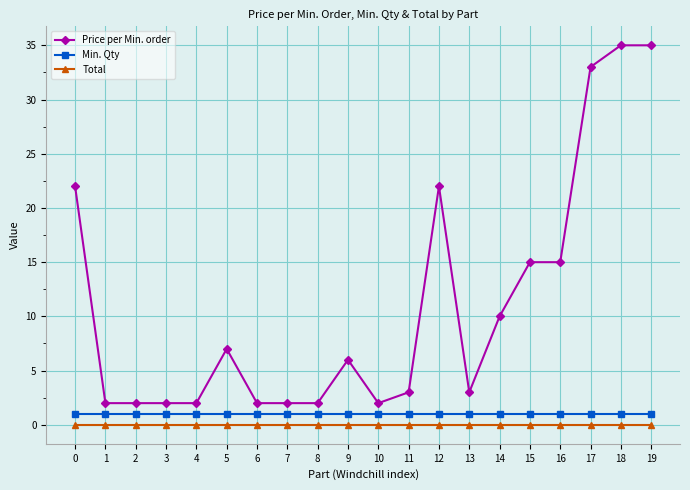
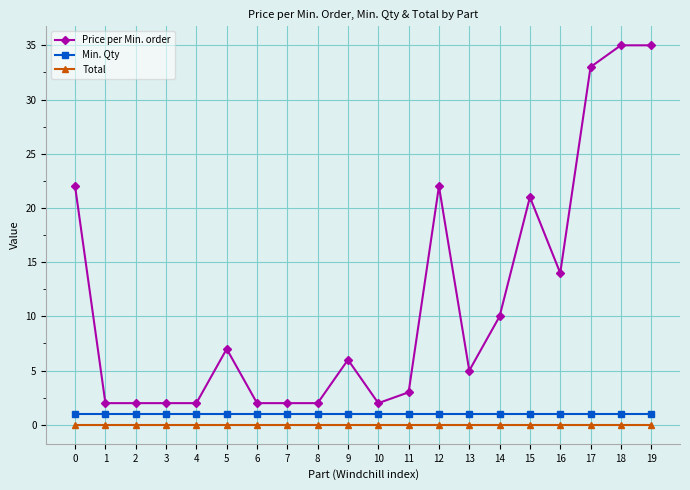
  {
    "Price per Min. order": {
      "0": 22,
      "1": 2,
      "2": 2,
      "3": 2,
      "4": 2,
      "5": 7,
      "6": 2,
      "7": 2,
      "8": 2,
      "9": 6,
      "10": 2,
      "11": 3,
      "12": 22,
-     "13": 3,
+     "13": 5,
      "14": 10,
-     "15": 15,
-     "16": 15,
+     "15": 21,
+     "16": 14,
      "17": 33,
      "18": 35,
      "19": 35
    },
    "Min. Qty": {
      "0": 1,
      "1": 1,
      "2": 1,
      "3": 1,
      "4": 1,
      "5": 1,
      "6": 1,
      "7": 1,
      "8": 1,
      "9": 1,
      "10": 1,
      "11": 1,
      "12": 1,
      "13": 1,
      "14": 1,
      "15": 1,
      "16": 1,
      "17": 1,
      "18": 1,
      "19": 1
    },
    "Total": {
      "0": 0,
      "1": 0,
      "2": 0,
      "3": 0,
      "4": 0,
      "5": 0,
      "6": 0,
      "7": 0,
      "8": 0,
      "9": 0,
      "10": 0,
      "11": 0,
      "12": 0,
      "13": 0,
      "14": 0,
      "15": 0,
      "16": 0,
      "17": 0,
      "18": 0,
      "19": 0
    }
  }
